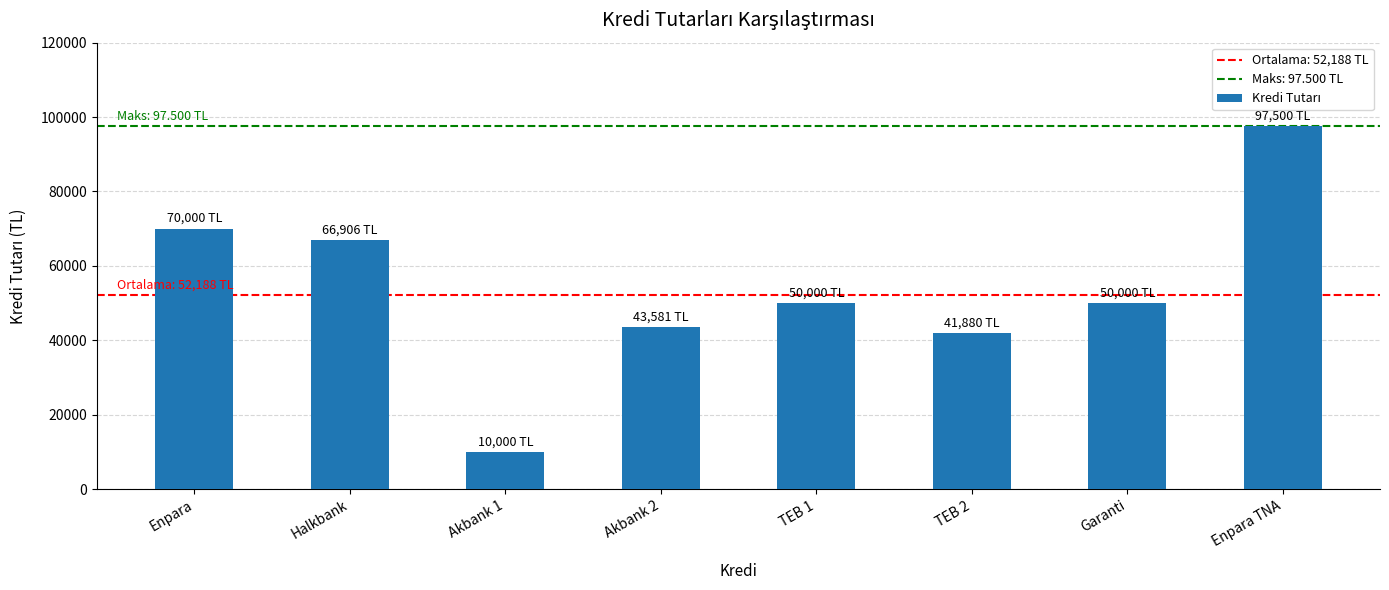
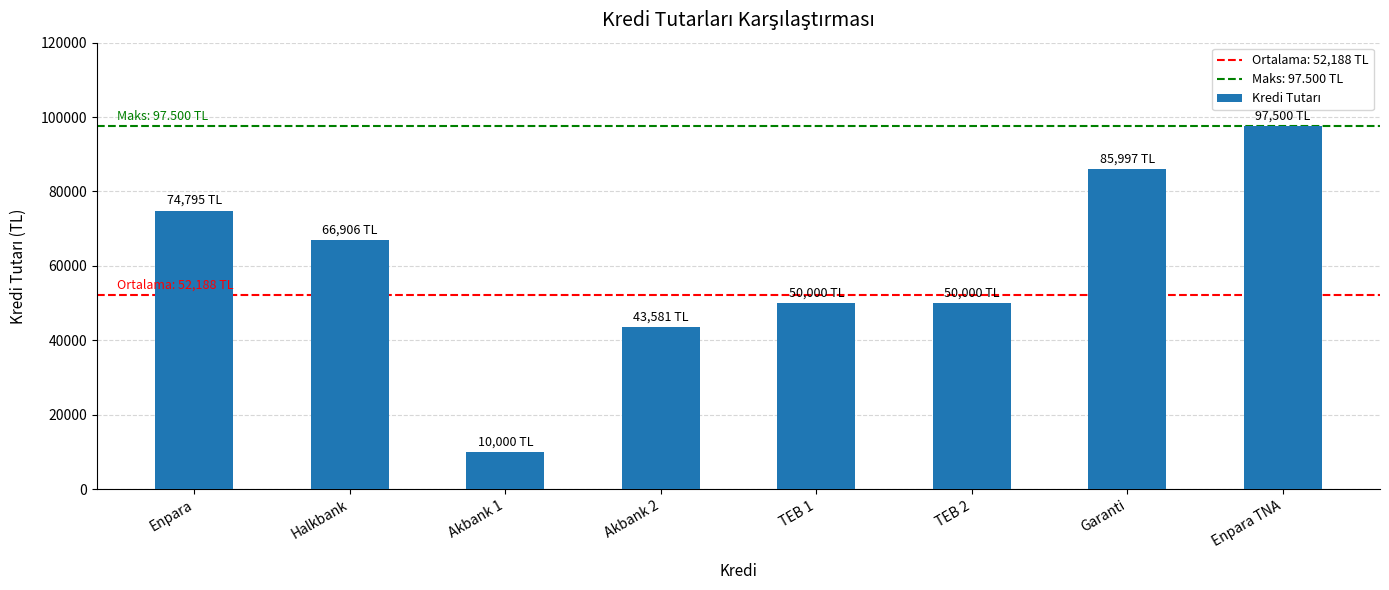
  {
-   "Enpara": "70,000",
+   "Enpara": "74,795",
    "Halkbank": "66,906",
    "Akbank 1": "10,000",
    "Akbank 2": "43,581",
    "TEB 1": "50,000",
-   "TEB 2": "41,880",
-   "Garanti": "50,000"
+   "TEB 2": "50,000",
+   "Garanti": "85,997"
  }
